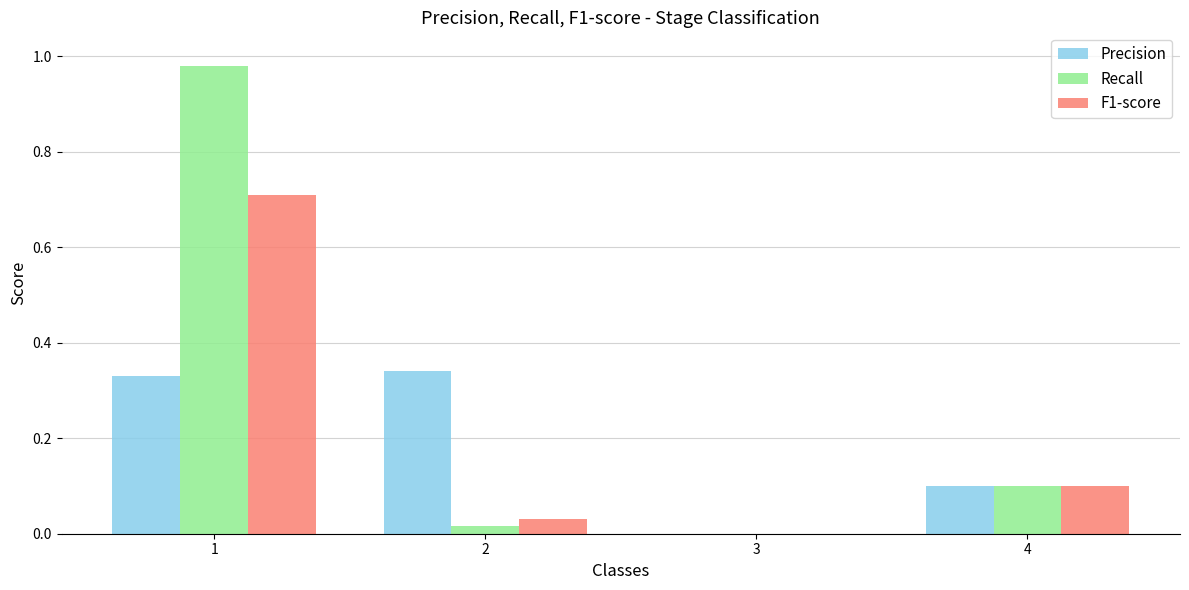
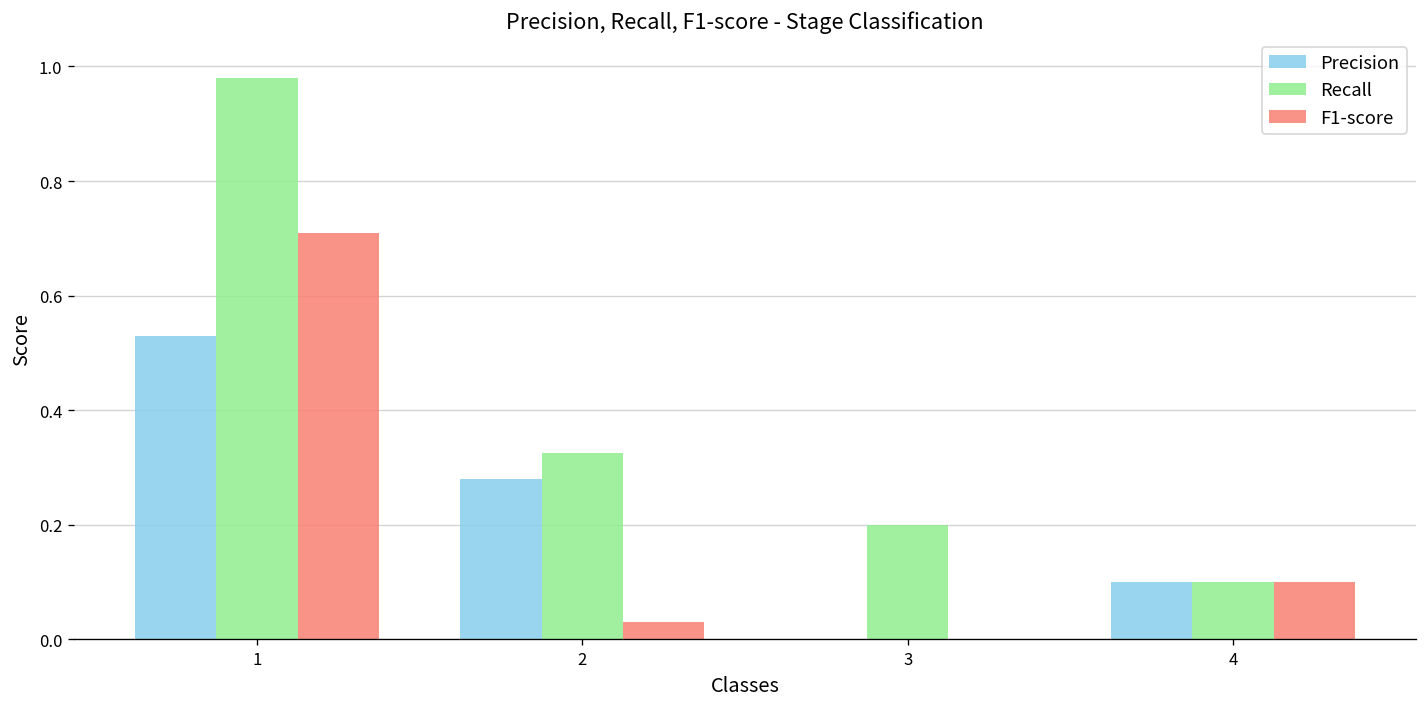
  {
    "Precision": {
-     "1": 0.33,
-     "2": 0.34,
+     "1": 0.53,
+     "2": 0.28,
      "3": 0.00,
      "4": 0.10
    },
    "Recall": {
      "1": 0.98,
-     "2": 0.02,
-     "3": 0.0,
+     "2": 0.33,
+     "3": 0.2,
      "4": 0.10
    },
    "F1-score": {
      "1": 0.71,
      "2": 0.03,
      "3": 0.00,
      "4": 0.10
    }
  }
